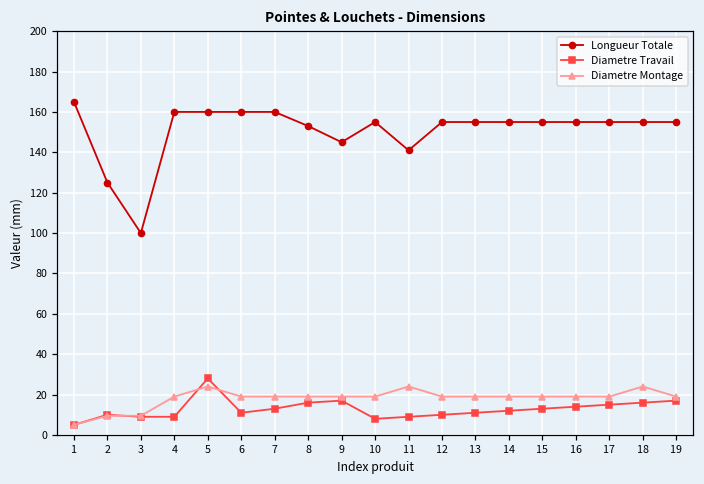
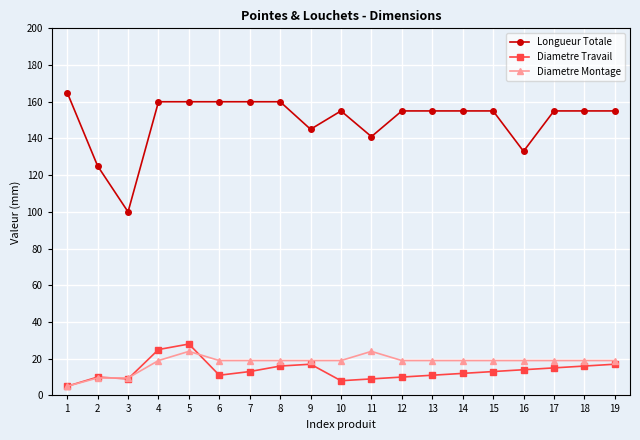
  {
    "Longueur Totale": {
      "1": 165,
      "2": 125,
      "3": 100,
      "4": 160,
      "5": 160,
      "6": 160,
      "7": 160,
-     "8": 153,
+     "8": 160,
      "9": 145,
      "10": 155,
      "11": 141,
      "12": 155,
      "13": 155,
      "14": 155,
      "15": 155,
-     "16": 155,
+     "16": 133,
      "17": 155,
      "18": 155,
      "19": 155
    },
    "Diametre Travail": {
-     "4": 9,
+     "4": 25,
      "5": 28,
      "6": 11,
      "7": 13,
      "8": 16,
      "9": 17,
      "10": 8,
      "11": 9,
      "12": 10,
      "13": 11,
      "14": 12,
      "15": 13,
      "16": 14,
      "17": 15,
      "18": 16,
      "19": 17
    },
    "Diametre Montage": {
      "4": 19,
      "5": 24,
      "6": 19,
      "7": 19,
      "8": 19,
      "9": 19,
      "10": 19,
      "11": 24,
      "12": 19,
      "13": 19,
      "14": 19,
      "15": 19,
      "16": 19,
      "17": 19,
-     "18": 24,
+     "18": 19,
      "19": 19
    }
  }
